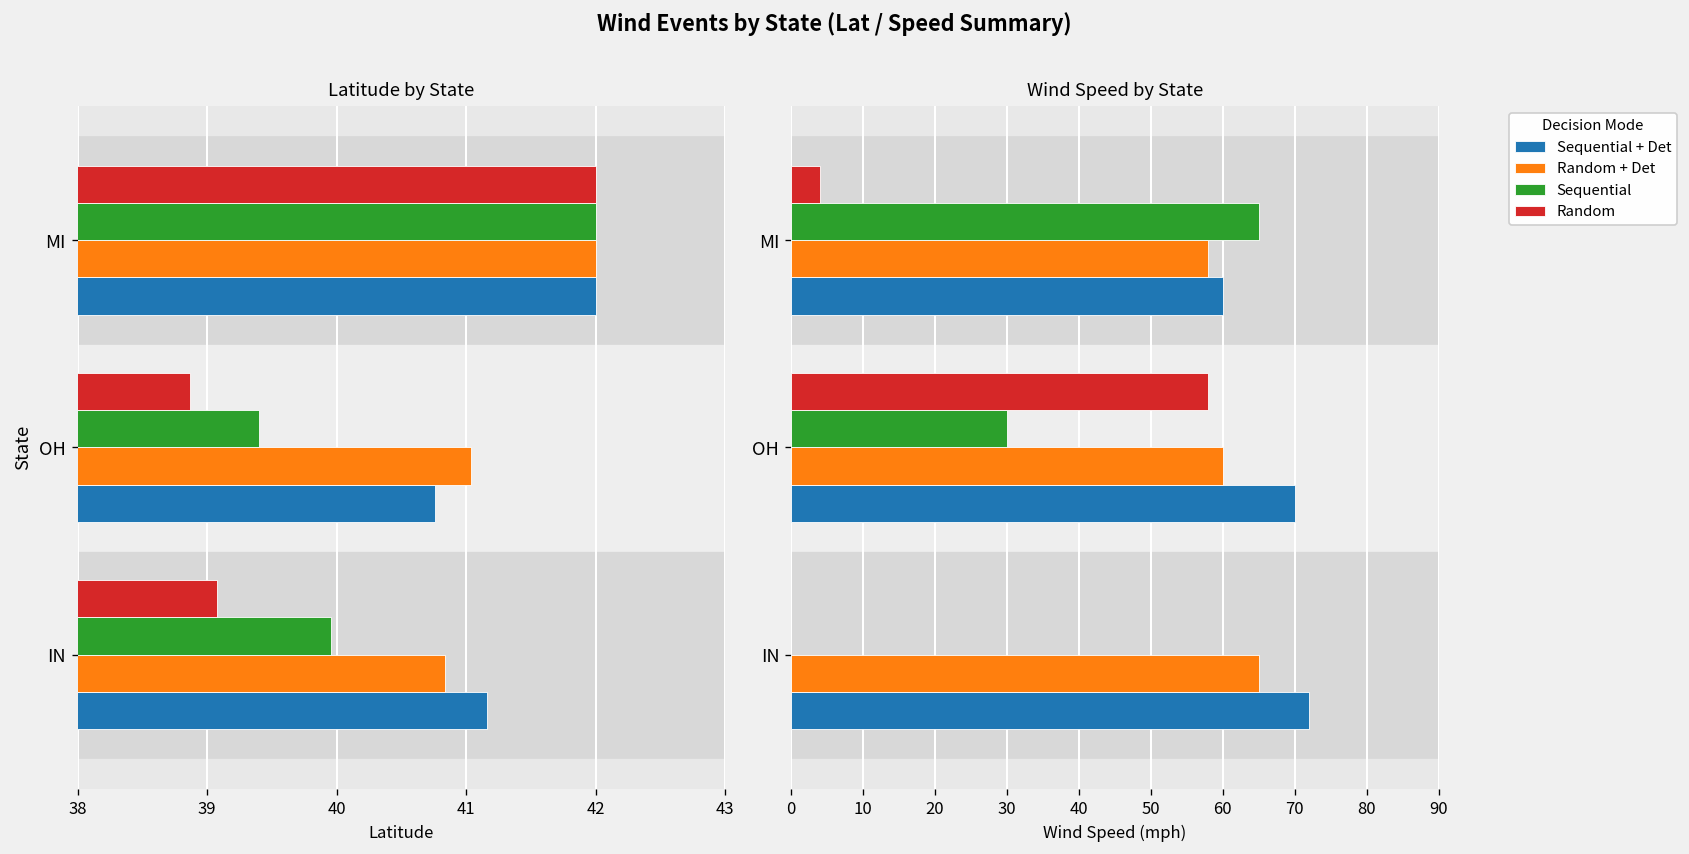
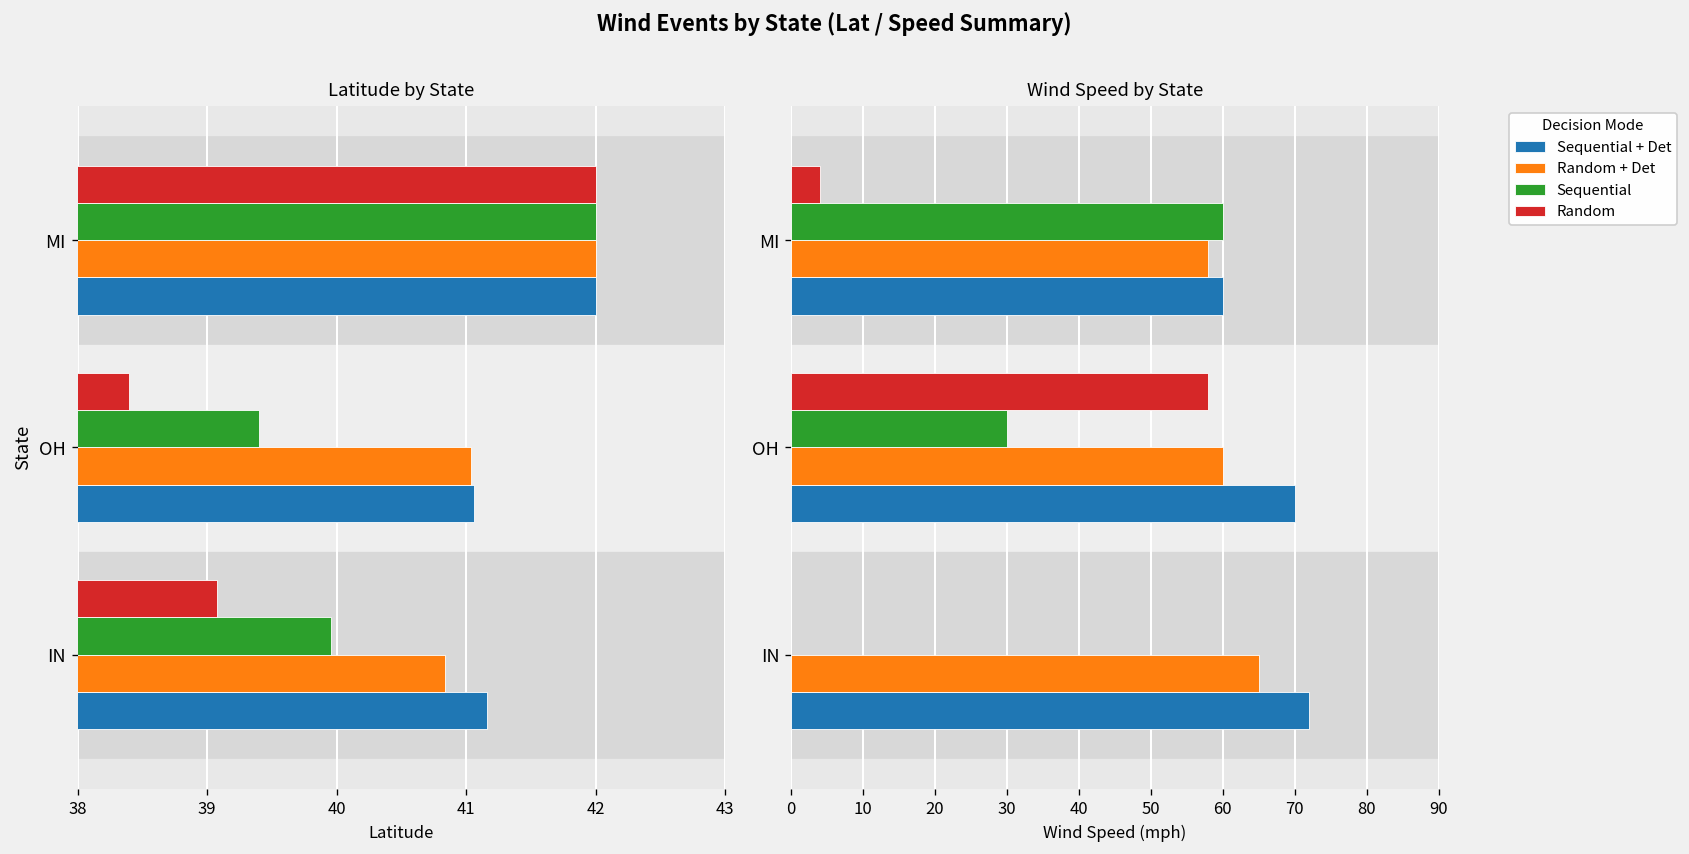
  {
    "Latitude by State": {
      "Sequential + Det": {
        "MI": 42.00,
-       "OH": 40.76,
+       "OH": 41.06,
        "IN": 41.16
      },
      "Random + Det": {
        "MI": 42.00,
        "OH": 41.04,
        "IN": 40.84
      },
      "Sequential": {
        "MI": 42.00,
        "OH": 39.40,
        "IN": 39.96
      },
      "Random": {
        "MI": 42.00,
-       "OH": 38.87,
+       "OH": 38.40,
        "IN": 39.08
      }
    },
    "Wind Speed by State": {
      "Sequential + Det": {
        "MI": 60,
        "OH": 70,
        "IN": 72
      },
      "Random + Det": {
        "MI": 58,
        "OH": 60,
        "IN": 65
      },
      "Sequential": {
-       "MI": 65,
+       "MI": 60,
        "OH": 30,
        "IN": 0
      },
      "Random": {
        "MI": 4,
        "OH": 58,
        "IN": 0
      }
    }
  }
